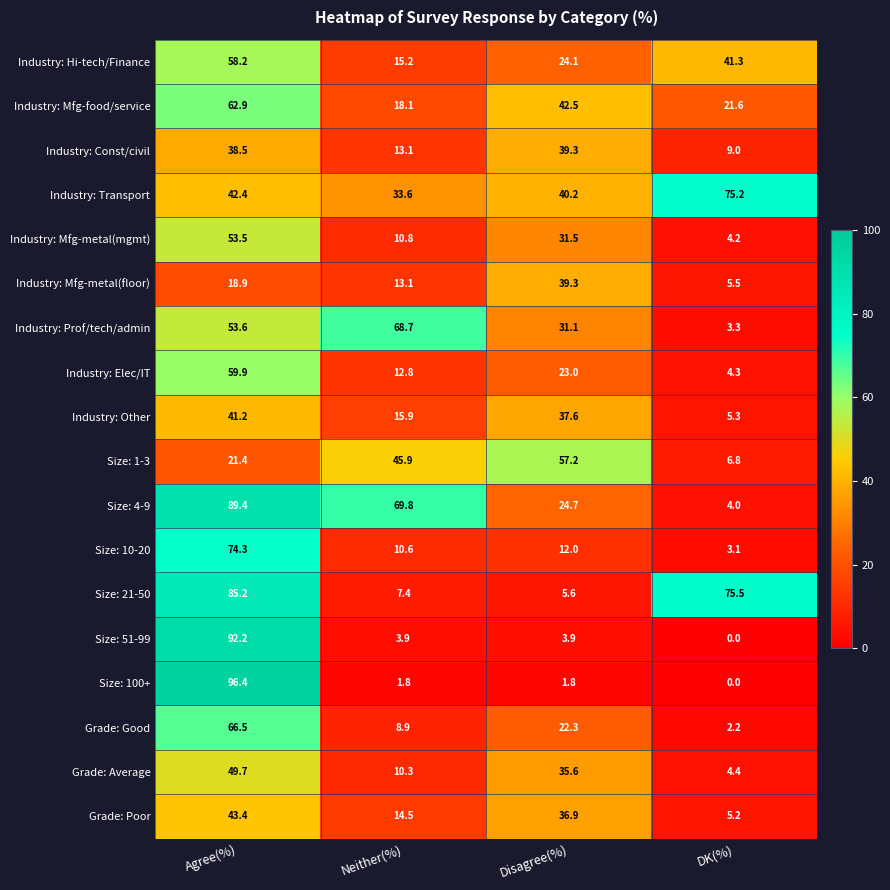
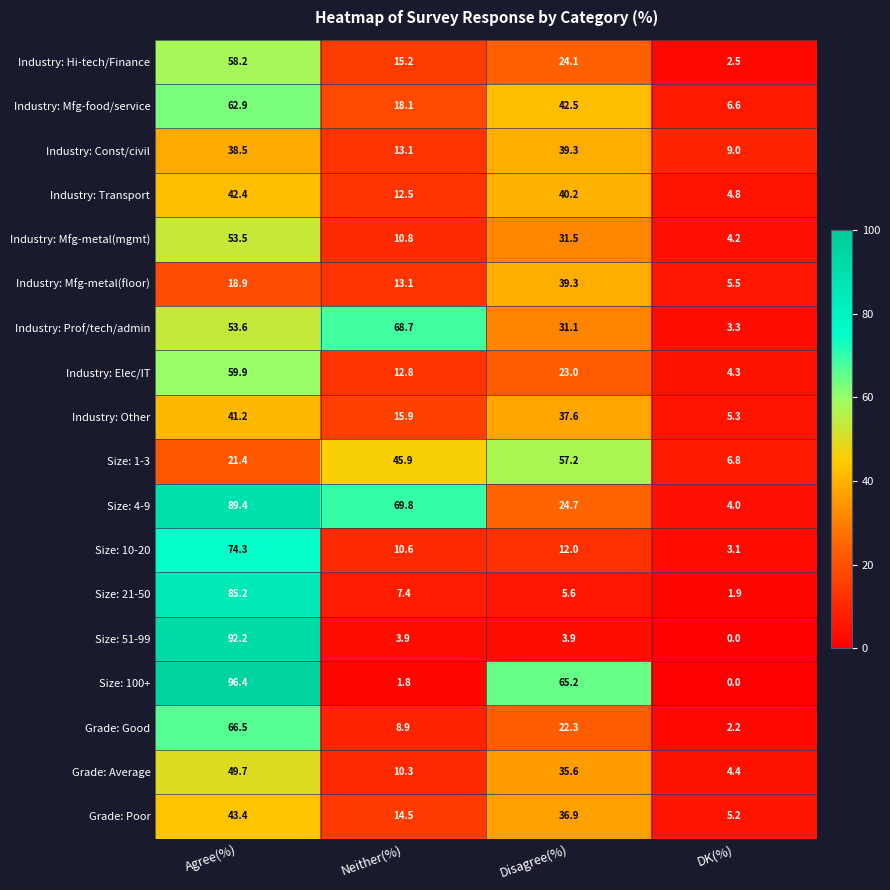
  {
    "Industry: Hi-tech/Finance": {
      "Agree(%)": 58.2,
      "Neither(%)": 15.2,
      "Disagree(%)": 24.1,
-     "DK(%)": 41.3
+     "DK(%)": 2.5
    },
    "Industry: Mfg-food/service": {
      "Agree(%)": 62.9,
      "Neither(%)": 18.1,
      "Disagree(%)": 42.5,
-     "DK(%)": 21.6
+     "DK(%)": 6.6
    },
    "Industry: Const/civil": {
      "Agree(%)": 38.5,
      "Neither(%)": 13.1,
      "Disagree(%)": 39.3,
      "DK(%)": 9.0
    },
    "Industry: Transport": {
      "Agree(%)": 42.4,
-     "Neither(%)": 33.6,
+     "Neither(%)": 12.5,
      "Disagree(%)": 40.2,
-     "DK(%)": 75.2
+     "DK(%)": 4.8
    },
    "Industry: Mfg-metal(mgmt)": {
      "Agree(%)": 53.5,
      "Neither(%)": 10.8,
      "Disagree(%)": 31.5,
      "DK(%)": 4.2
    },
    "Industry: Mfg-metal(floor)": {
      "Agree(%)": 18.9,
      "Neither(%)": 13.1,
      "Disagree(%)": 39.3,
      "DK(%)": 5.5
    },
    "Industry: Prof/tech/admin": {
      "Agree(%)": 53.6,
      "Neither(%)": 68.7,
      "Disagree(%)": 31.1,
      "DK(%)": 3.3
    },
    "Industry: Elec/IT": {
      "Agree(%)": 59.9,
      "Neither(%)": 12.8,
      "Disagree(%)": 23.0,
      "DK(%)": 4.3
    },
    "Industry: Other": {
      "Agree(%)": 41.2,
      "Neither(%)": 15.9,
      "Disagree(%)": 37.6,
      "DK(%)": 5.3
    },
    "Size: 1-3": {
      "Agree(%)": 21.4,
      "Neither(%)": 45.9,
      "Disagree(%)": 57.2,
      "DK(%)": 6.8
    },
    "Size: 4-9": {
      "Agree(%)": 89.4,
      "Neither(%)": 69.8,
      "Disagree(%)": 24.7,
      "DK(%)": 4.0
    },
    "Size: 10-20": {
      "Agree(%)": 74.3,
      "Neither(%)": 10.6,
      "Disagree(%)": 12.0,
      "DK(%)": 3.1
    },
    "Size: 21-50": {
      "Agree(%)": 85.2,
      "Neither(%)": 7.4,
      "Disagree(%)": 5.6,
-     "DK(%)": 75.5
+     "DK(%)": 1.9
    },
    "Size: 51-99": {
      "Agree(%)": 92.2,
      "Neither(%)": 3.9,
      "Disagree(%)": 3.9,
      "DK(%)": 0.0
    },
    "Size: 100+": {
      "Agree(%)": 96.4,
      "Neither(%)": 1.8,
-     "Disagree(%)": 1.8,
+     "Disagree(%)": 65.2,
      "DK(%)": 0.0
    },
    "Grade: Good": {
      "Agree(%)": 66.5,
      "Neither(%)": 8.9,
      "Disagree(%)": 22.3,
      "DK(%)": 2.2
    },
    "Grade: Average": {
      "Agree(%)": 49.7,
      "Neither(%)": 10.3,
      "Disagree(%)": 35.6,
      "DK(%)": 4.4
    },
    "Grade: Poor": {
      "Agree(%)": 43.4,
      "Neither(%)": 14.5,
      "Disagree(%)": 36.9,
      "DK(%)": 5.2
    }
  }
